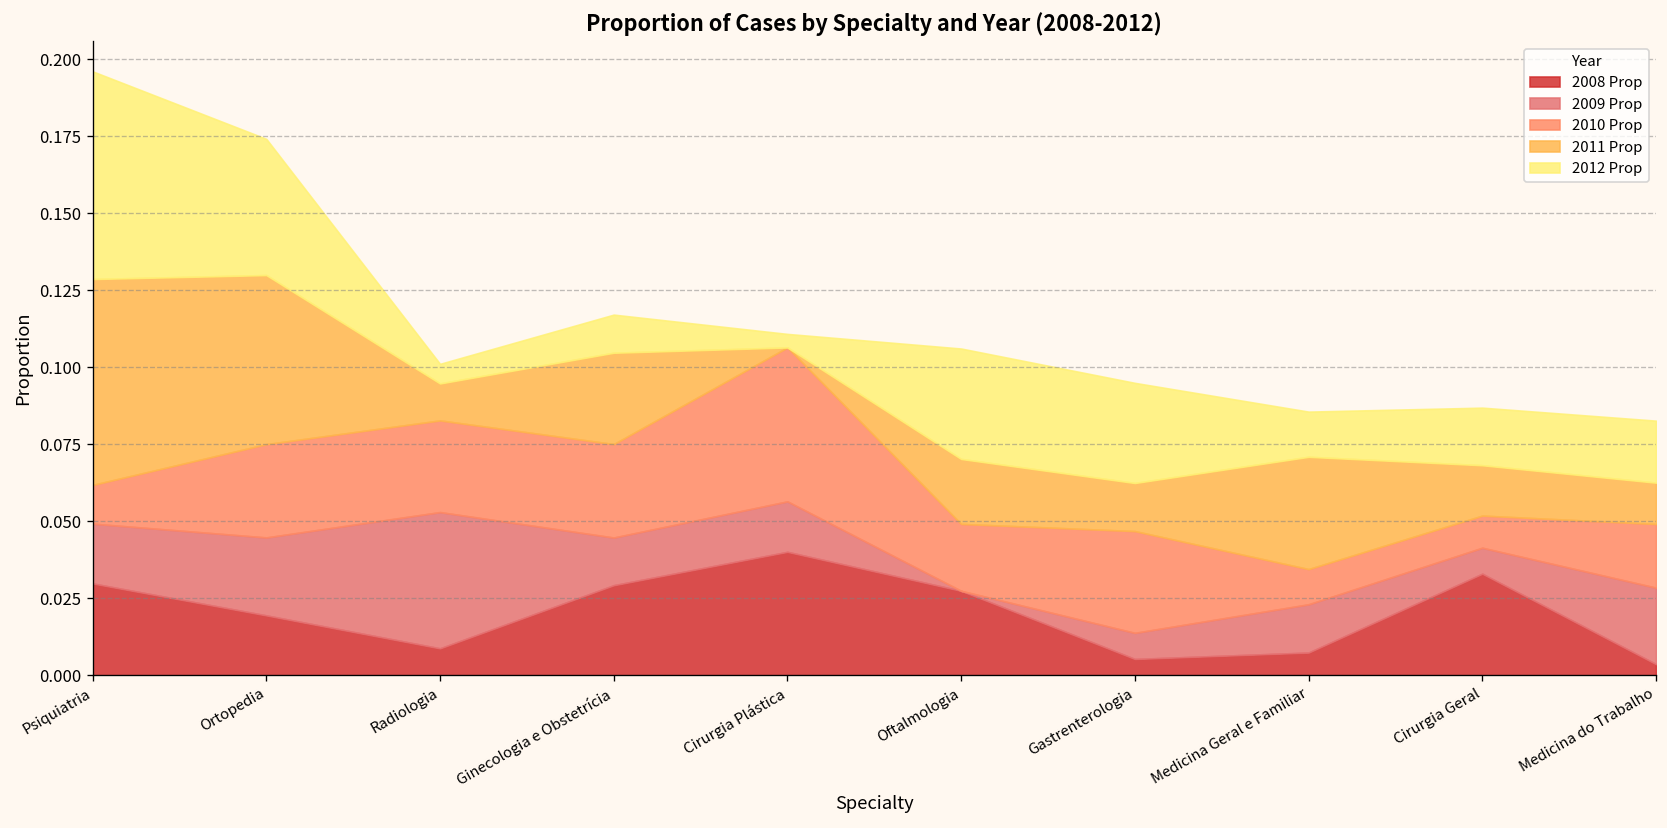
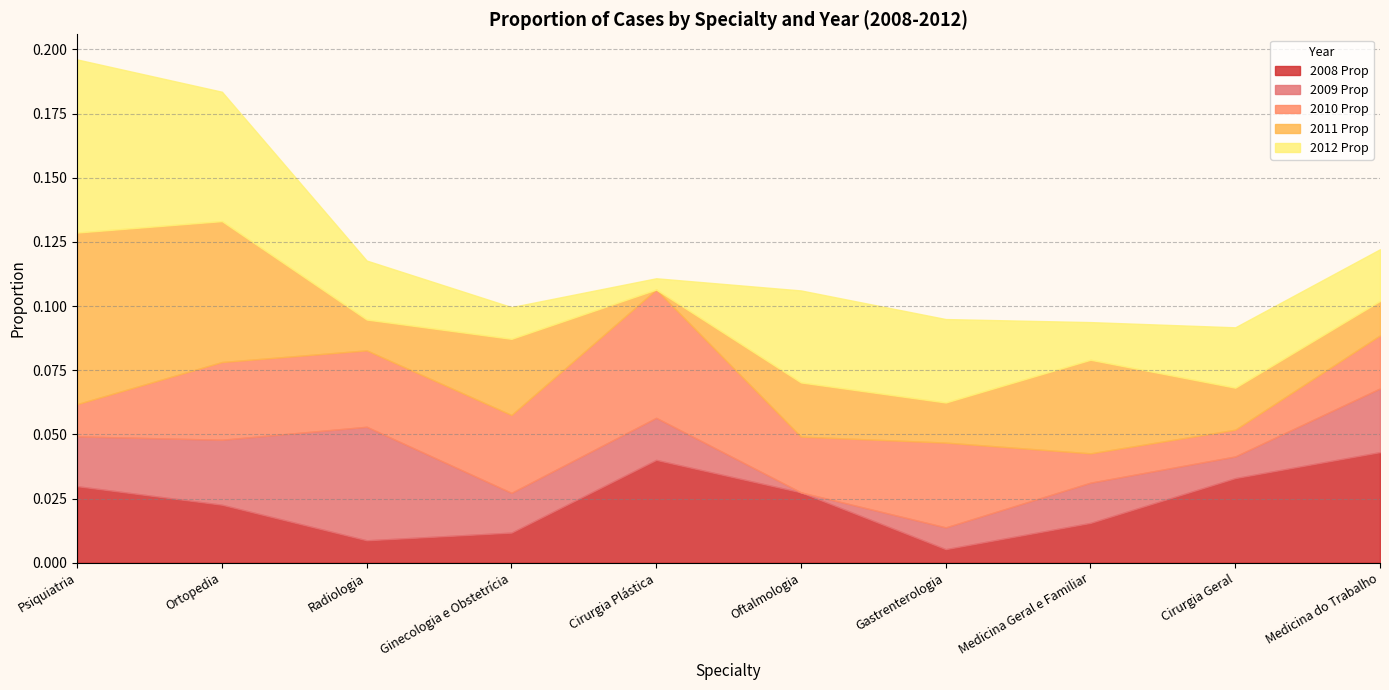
  {
    "2008 Prop": {
      "Psiquiatria": 0.030,
-     "Ortopedia": 0.019,
+     "Ortopedia": 0.023,
      "Radiologia": 0.009,
-     "Ginecologia e Obstetrícia": 0.029,
+     "Ginecologia e Obstetrícia": 0.012,
      "Cirurgia Plástica": 0.040,
      "Gastrenterologia": 0.005,
-     "Medicina Geral e Familiar": 0.007,
+     "Medicina Geral e Familiar": 0.015,
      "Cirurgia Geral": 0.033,
-     "Medicina do Trabalho": 0.004
+     "Medicina do Trabalho": 0.043
    },
    "2012 Prop": {
      "Psiquiatria": 0.067,
-     "Ortopedia": 0.044,
-     "Radiologia": 0.006,
+     "Ortopedia": 0.050,
+     "Radiologia": 0.023,
      "Ginecologia e Obstetrícia": 0.012,
      "Cirurgia Plástica": 0.004,
      "Oftalmologia": 0.036,
      "Gastrenterologia": 0.033,
      "Medicina Geral e Familiar": 0.015,
-     "Cirurgia Geral": 0.019,
+     "Cirurgia Geral": 0.024,
      "Medicina do Trabalho": 0.020
    }
  }
